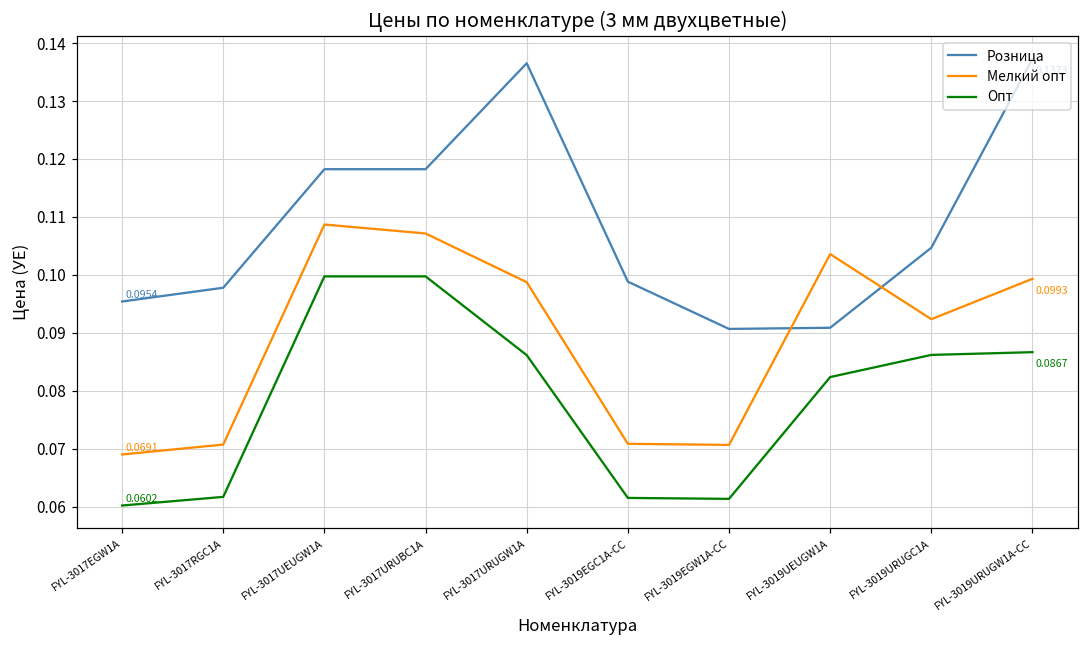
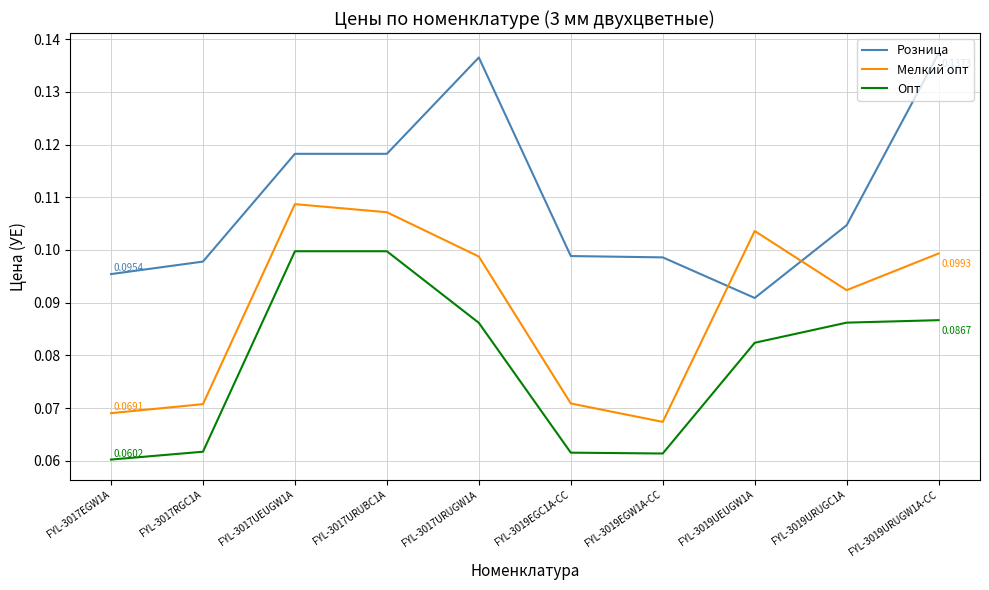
  {
    "Розница": {
      "FYL-3017RGC1A": 0.098,
      "FYL-3017UEUGW1A": 0.118,
      "FYL-3017URUBC1A": 0.118,
      "FYL-3017URUGW1A": 0.137,
      "FYL-3019EGC1A-CC": 0.099,
-     "FYL-3019EGW1A-CC": 0.091,
+     "FYL-3019EGW1A-CC": 0.099,
      "FYL-3019UEUGW1A": 0.091,
      "FYL-3019URUGC1A": 0.105
    },
    "Мелкий опт": {
      "FYL-3017RGC1A": 0.071,
      "FYL-3017UEUGW1A": 0.109,
      "FYL-3017URUBC1A": 0.107,
      "FYL-3017URUGW1A": 0.099,
      "FYL-3019EGC1A-CC": 0.071,
-     "FYL-3019EGW1A-CC": 0.071,
+     "FYL-3019EGW1A-CC": 0.067,
      "FYL-3019UEUGW1A": 0.104,
      "FYL-3019URUGC1A": 0.092
    },
    "Опт": {
      "FYL-3017EGW1A": 0.0602,
      "FYL-3019URUGW1A-CC": 0.0867
    }
  }
